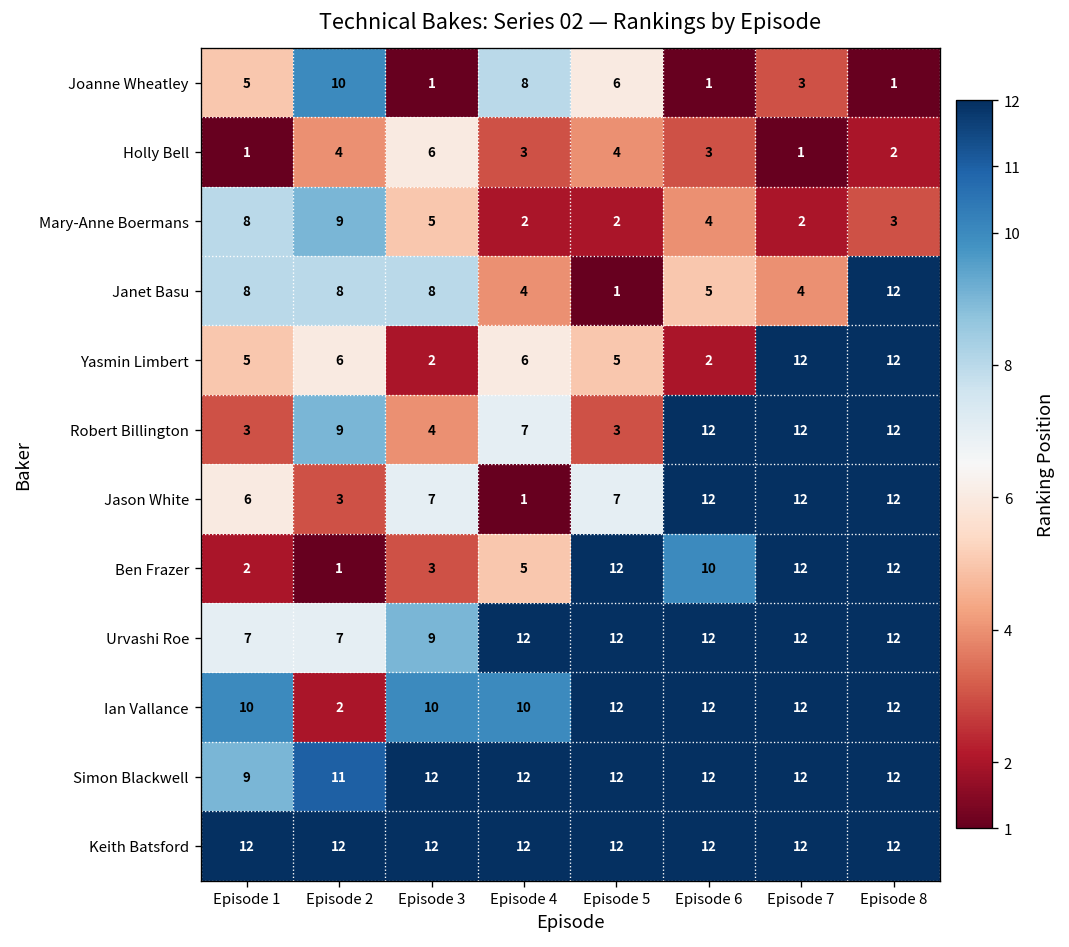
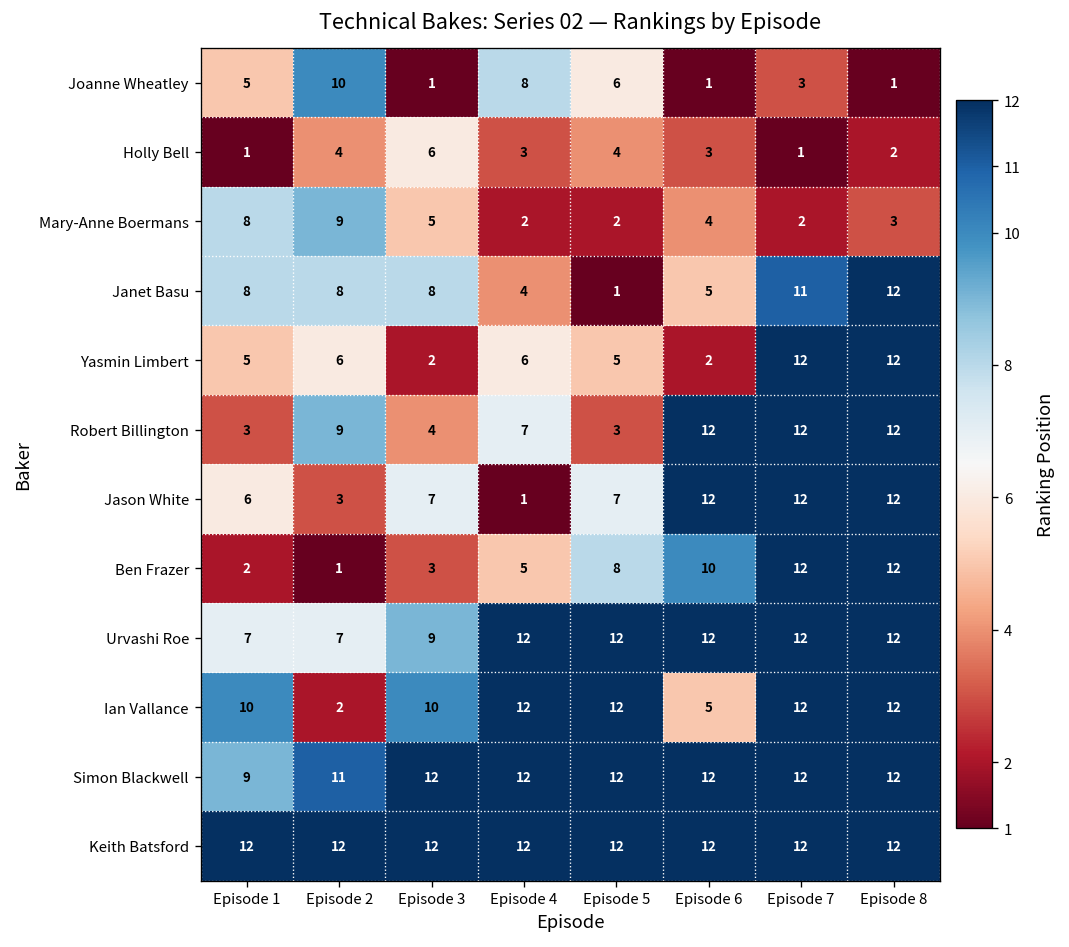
  {
    "Joanne Wheatley": {
      "Episode 1": 5,
      "Episode 2": 10,
      "Episode 3": 1,
      "Episode 4": 8,
      "Episode 5": 6,
      "Episode 6": 1,
      "Episode 7": 3,
      "Episode 8": 1
    },
    "Holly Bell": {
      "Episode 1": 1,
      "Episode 2": 4,
      "Episode 3": 6,
      "Episode 4": 3,
      "Episode 5": 4,
      "Episode 6": 3,
      "Episode 7": 1,
      "Episode 8": 2
    },
    "Mary-Anne Boermans": {
      "Episode 1": 8,
      "Episode 2": 9,
      "Episode 3": 5,
      "Episode 4": 2,
      "Episode 5": 2,
      "Episode 6": 4,
      "Episode 7": 2,
      "Episode 8": 3
    },
    "Janet Basu": {
      "Episode 1": 8,
      "Episode 2": 8,
      "Episode 3": 8,
      "Episode 4": 4,
      "Episode 5": 1,
      "Episode 6": 5,
-     "Episode 7": 4,
+     "Episode 7": 11,
      "Episode 8": 12
    },
    "Yasmin Limbert": {
      "Episode 1": 5,
      "Episode 2": 6,
      "Episode 3": 2,
      "Episode 4": 6,
      "Episode 5": 5,
      "Episode 6": 2,
      "Episode 7": 12,
      "Episode 8": 12
    },
    "Robert Billington": {
      "Episode 1": 3,
      "Episode 2": 9,
      "Episode 3": 4,
      "Episode 4": 7,
      "Episode 5": 3,
      "Episode 6": 12,
      "Episode 7": 12,
      "Episode 8": 12
    },
    "Jason White": {
      "Episode 1": 6,
      "Episode 2": 3,
      "Episode 3": 7,
      "Episode 4": 1,
      "Episode 5": 7,
      "Episode 6": 12,
      "Episode 7": 12,
      "Episode 8": 12
    },
    "Ben Frazer": {
      "Episode 1": 2,
      "Episode 2": 1,
      "Episode 3": 3,
      "Episode 4": 5,
-     "Episode 5": 12,
+     "Episode 5": 8,
      "Episode 6": 10,
      "Episode 7": 12,
      "Episode 8": 12
    },
    "Urvashi Roe": {
      "Episode 1": 7,
      "Episode 2": 7,
      "Episode 3": 9,
      "Episode 4": 12,
      "Episode 5": 12,
      "Episode 6": 12,
      "Episode 7": 12,
      "Episode 8": 12
    },
    "Ian Vallance": {
      "Episode 1": 10,
      "Episode 2": 2,
      "Episode 3": 10,
-     "Episode 4": 10,
+     "Episode 4": 12,
      "Episode 5": 12,
-     "Episode 6": 12,
+     "Episode 6": 5,
      "Episode 7": 12,
      "Episode 8": 12
    },
    "Simon Blackwell": {
      "Episode 1": 9,
      "Episode 2": 11,
      "Episode 3": 12,
      "Episode 4": 12,
      "Episode 5": 12,
      "Episode 6": 12,
      "Episode 7": 12,
      "Episode 8": 12
    },
    "Keith Batsford": {
      "Episode 1": 12,
      "Episode 2": 12,
      "Episode 3": 12,
      "Episode 4": 12,
      "Episode 5": 12,
      "Episode 6": 12,
      "Episode 7": 12,
      "Episode 8": 12
    }
  }
